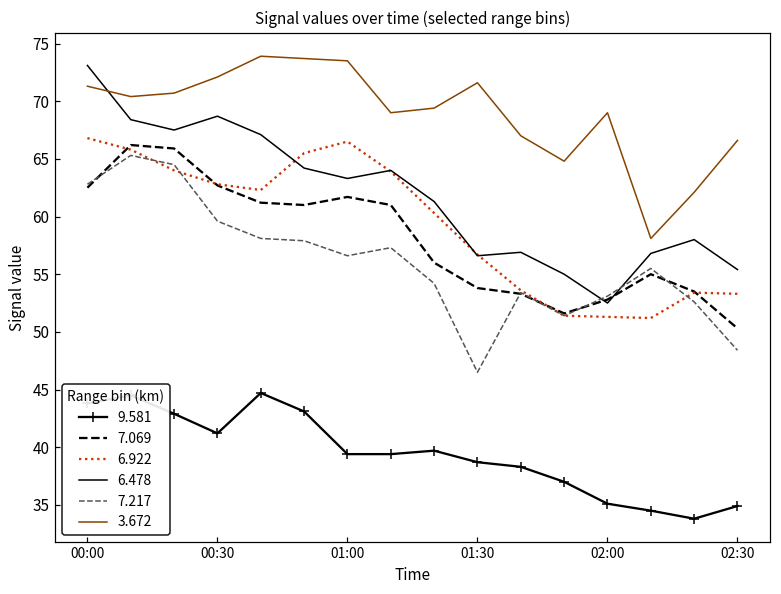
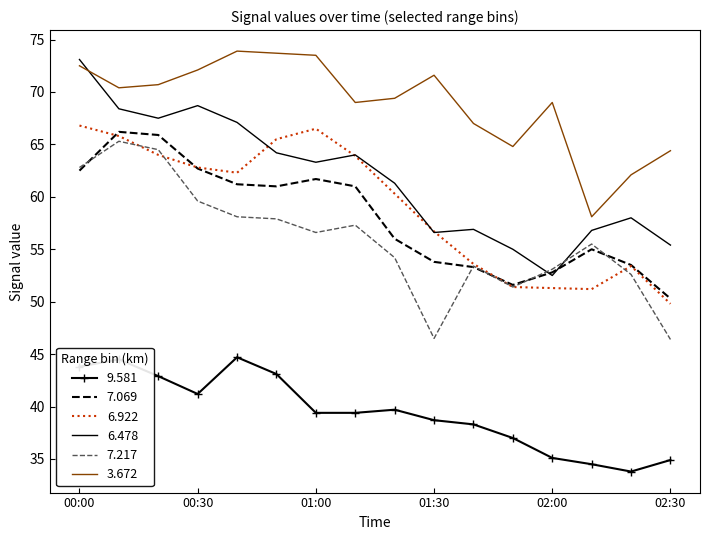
  {
    "6.922": {
      "00:00": 66.8,
      "01:00": 66.5,
      "02:00": 51.3,
-     "02:30": 53.3
+     "02:30": 49.8
    },
    "7.217": {
      "00:00": 62.8,
      "00:30": 59.6,
      "01:00": 56.6,
      "01:30": 46.5,
      "02:00": 53.1,
-     "02:30": 48.4
+     "02:30": 46.4
    },
    "3.672": {
-     "00:00": 71.3,
+     "00:00": 72.5,
      "00:30": 72.1,
      "01:00": 73.5,
      "01:30": 71.6,
      "02:00": 69.0,
-     "02:30": 66.6
+     "02:30": 64.4
    }
  }
